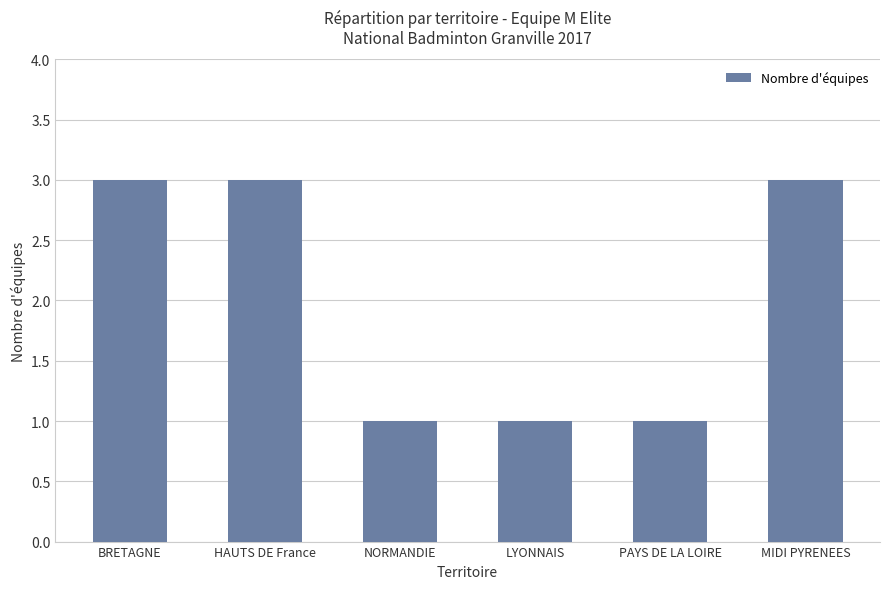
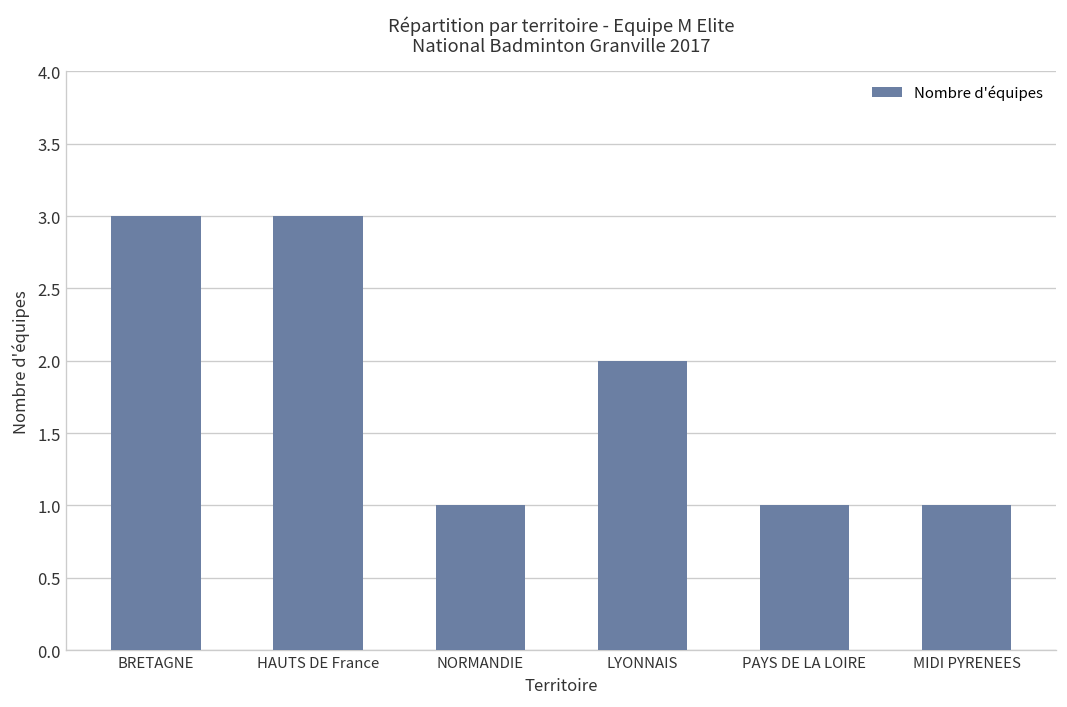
  {
    "BRETAGNE": 3,
    "HAUTS DE France": 3,
    "NORMANDIE": 1,
-   "LYONNAIS": 1,
+   "LYONNAIS": 2,
    "PAYS DE LA LOIRE": 1,
-   "MIDI PYRENEES": 3
+   "MIDI PYRENEES": 1
  }
